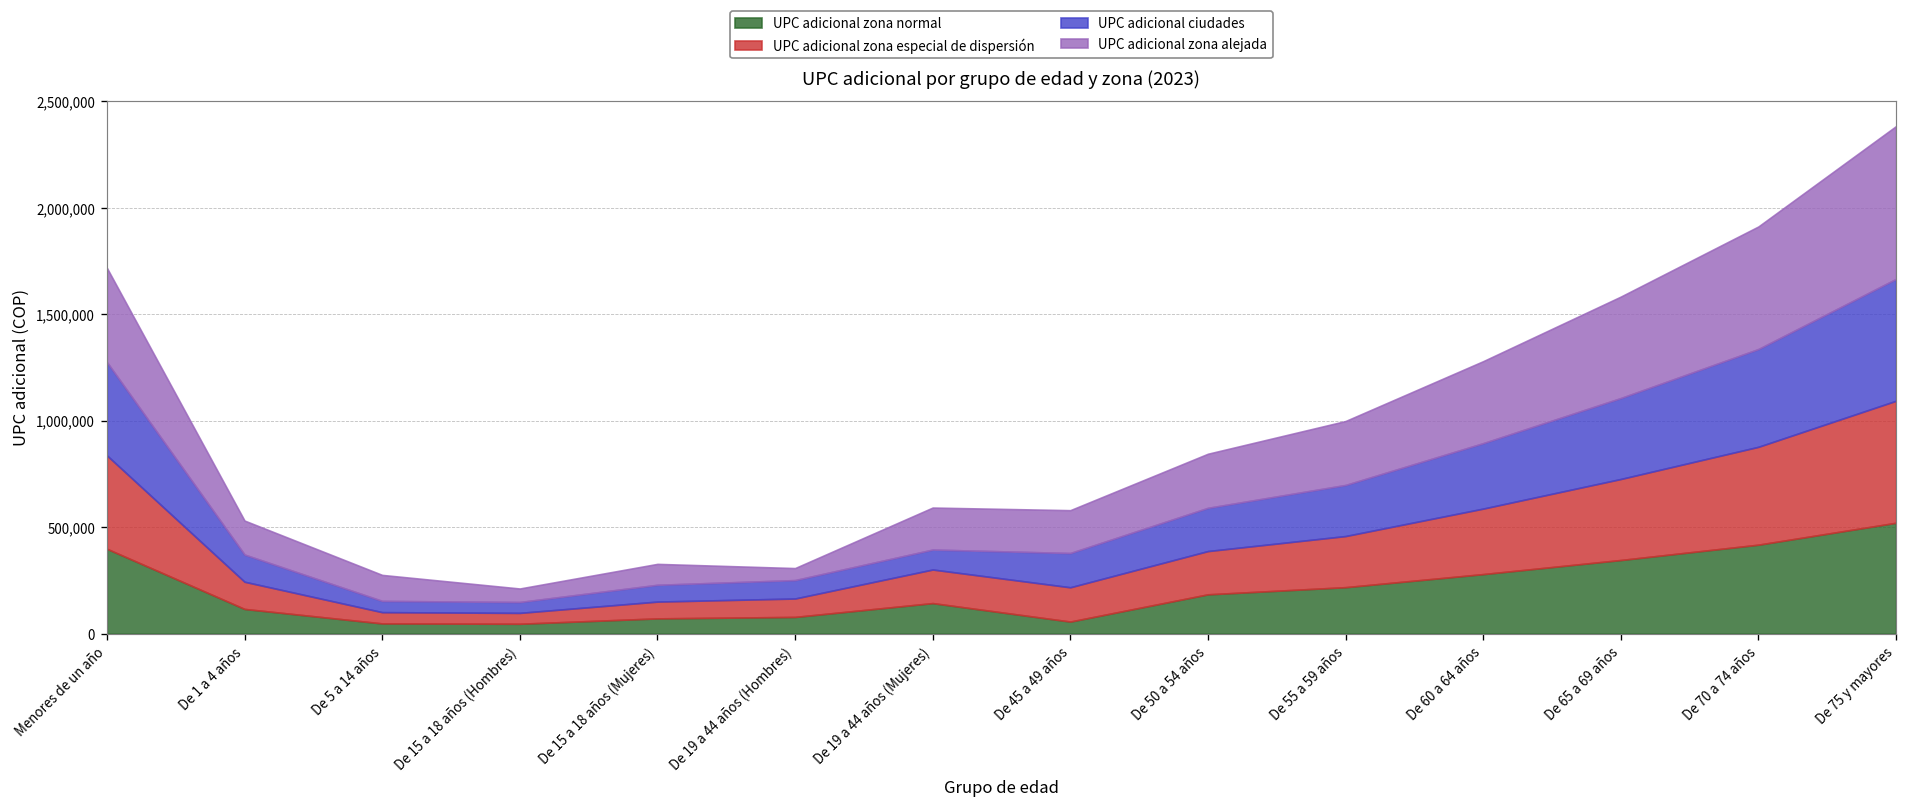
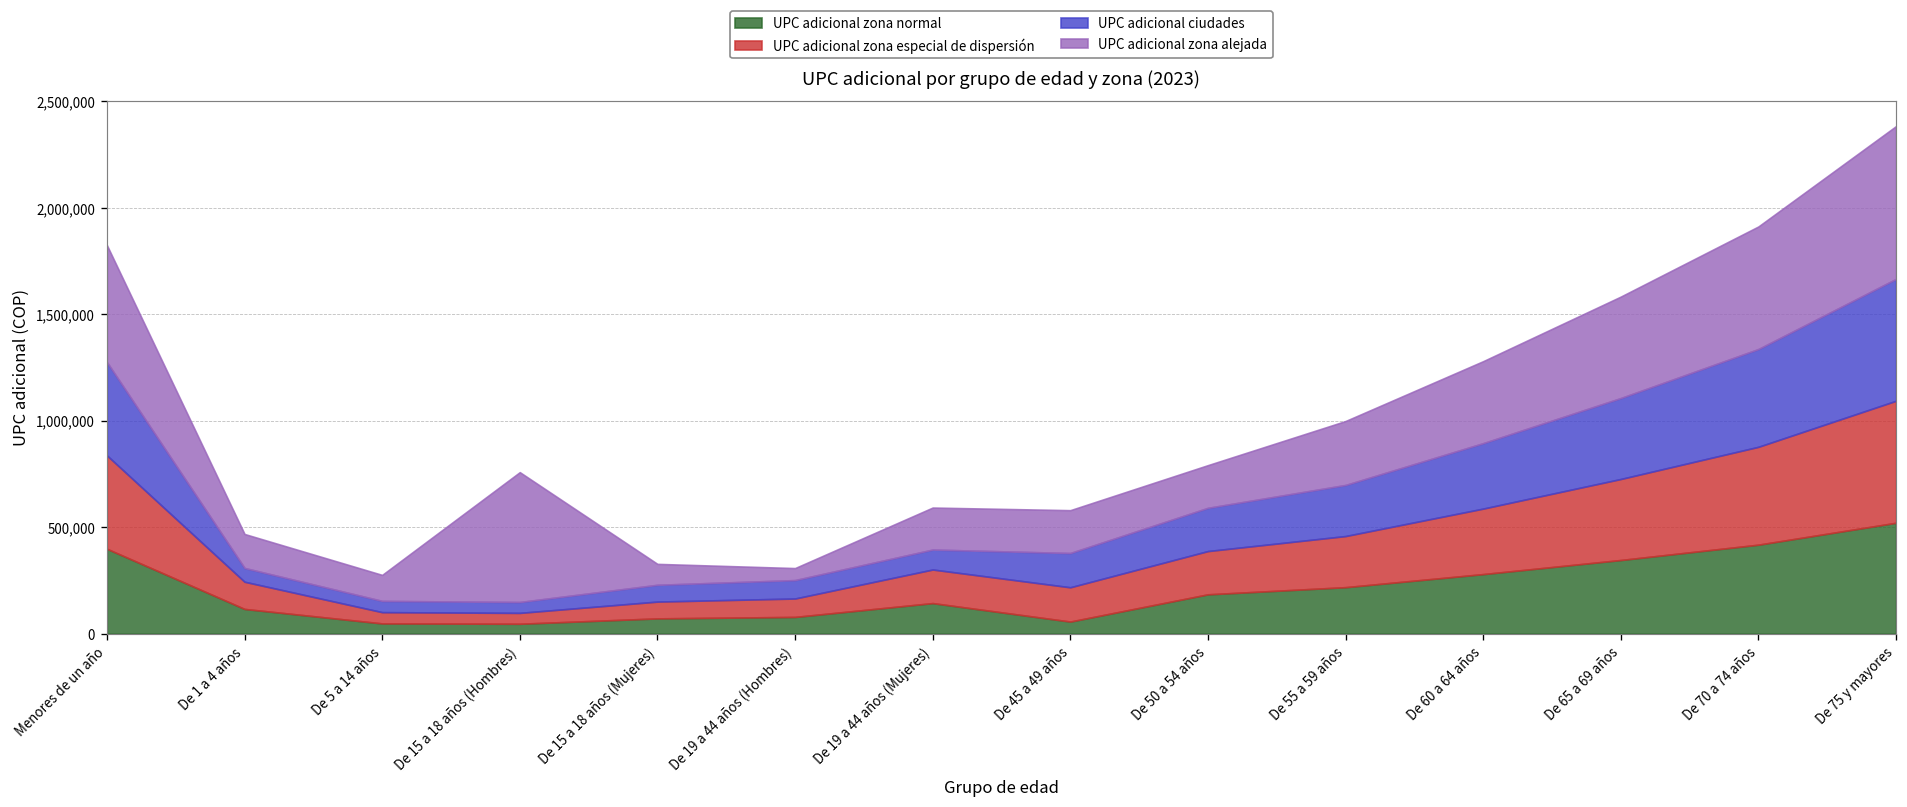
  {
    "UPC adicional zona normal": {
      "Menores de un año": "400,000",
      "De 1 a 4 años": "120,000",
      "De 5 a 14 años": "50,000",
      "De 15 a 18 años (Hombres)": "50,000",
      "De 15 a 18 años (Mujeres)": "70,000",
      "De 19 a 44 años (Hombres)": "80,000",
      "De 19 a 44 años (Mujeres)": "140,000",
      "De 45 a 49 años": "60,000",
      "De 50 a 54 años": "180,000",
      "De 55 a 59 años": "220,000",
      "De 60 a 64 años": "280,000",
      "De 65 a 69 años": "350,000",
      "De 70 a 74 años": "420,000",
      "De 75 y mayores": "520,000"
    },
    "UPC adicional zona especial de dispersión": {
      "Menores de un año": "440,000",
      "De 1 a 4 años": "130,000",
      "De 5 a 14 años": "50,000",
      "De 15 a 18 años (Hombres)": "50,000",
      "De 15 a 18 años (Mujeres)": "80,000",
      "De 19 a 44 años (Hombres)": "90,000",
      "De 19 a 44 años (Mujeres)": "160,000",
      "De 45 a 49 años": "160,000",
      "De 50 a 54 años": "200,000",
      "De 55 a 59 años": "240,000",
      "De 60 a 64 años": "310,000",
      "De 65 a 69 años": "380,000",
      "De 70 a 74 años": "460,000",
      "De 75 y mayores": "570,000"
    },
    "UPC adicional ciudades": {
      "Menores de un año": "440,000",
-     "De 1 a 4 años": "130,000",
+     "De 1 a 4 años": "60,000",
      "De 5 a 14 años": "50,000",
      "De 15 a 18 años (Hombres)": "50,000",
      "De 15 a 18 años (Mujeres)": "80,000",
      "De 19 a 44 años (Hombres)": "90,000",
      "De 19 a 44 años (Mujeres)": "90,000",
      "De 45 a 49 años": "160,000",
      "De 50 a 54 años": "200,000",
      "De 55 a 59 años": "240,000",
      "De 60 a 64 años": "310,000",
      "De 65 a 69 años": "380,000",
      "De 70 a 74 años": "460,000",
      "De 75 y mayores": "570,000"
    },
    "UPC adicional zona alejada": {
-     "Menores de un año": "440,000",
+     "Menores de un año": "550,000",
      "De 1 a 4 años": "160,000",
      "De 5 a 14 años": "120,000",
-     "De 15 a 18 años (Hombres)": "60,000",
+     "De 15 a 18 años (Hombres)": "610,000",
      "De 15 a 18 años (Mujeres)": "100,000",
      "De 19 a 44 años (Hombres)": "60,000",
      "De 19 a 44 años (Mujeres)": "200,000",
      "De 45 a 49 años": "200,000",
-     "De 50 a 54 años": "250,000",
+     "De 50 a 54 años": "200,000",
      "De 55 a 59 años": "300,000",
      "De 60 a 64 años": "390,000",
      "De 65 a 69 años": "480,000",
      "De 70 a 74 años": "580,000",
      "De 75 y mayores": "720,000"
    }
  }
